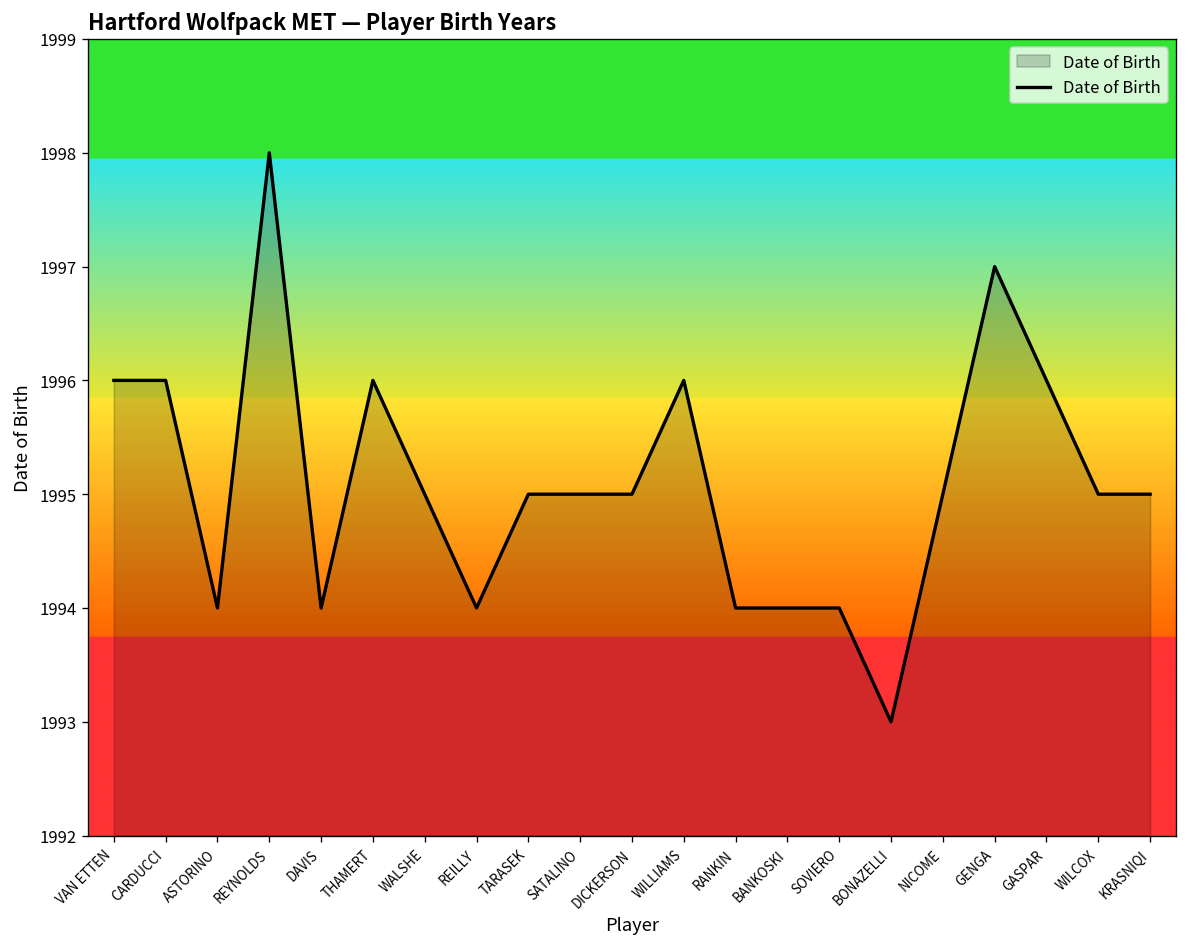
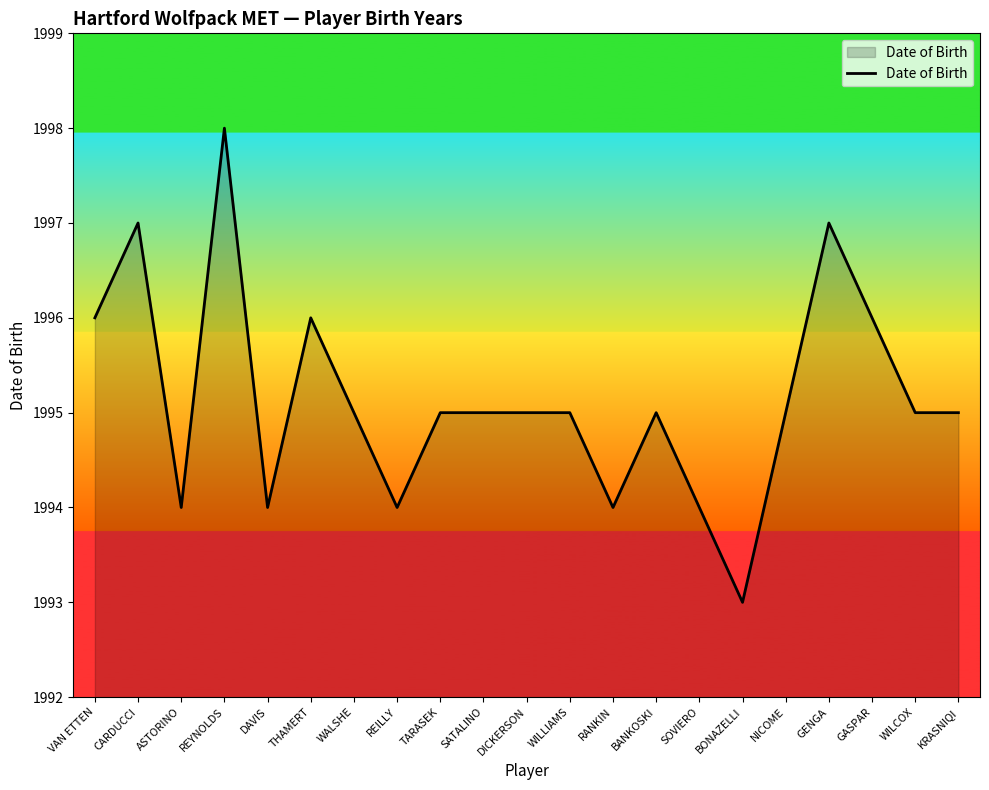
  {
    "VAN ETTEN": 1996,
-   "CARDUCCI": 1996,
+   "CARDUCCI": 1997,
    "ASTORINO": 1994,
    "REYNOLDS": 1998,
    "DAVIS": 1994,
    "THAMERT": 1996,
    "WALSHE": 1995,
    "REILLY": 1994,
    "TARASEK": 1995,
    "SATALINO": 1995,
    "DICKERSON": 1995,
-   "WILLIAMS": 1996,
+   "WILLIAMS": 1995,
    "RANKIN": 1994,
-   "BANKOSKI": 1994,
+   "BANKOSKI": 1995,
    "SOVIERO": 1994,
    "BONAZELLI": 1993,
    "NICOME": 1995,
    "GENGA": 1997,
    "GASPAR": 1996,
    "WILCOX": 1995,
    "KRASNIQI": 1995
  }
